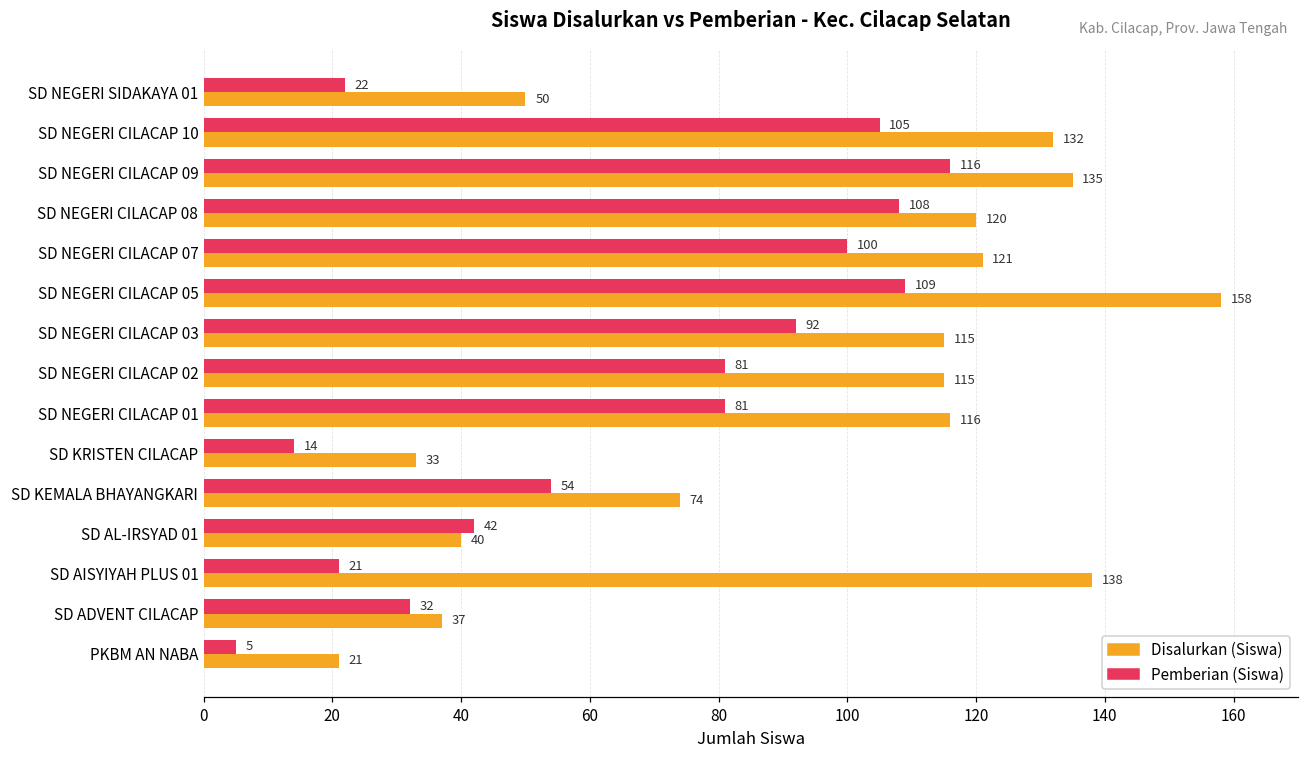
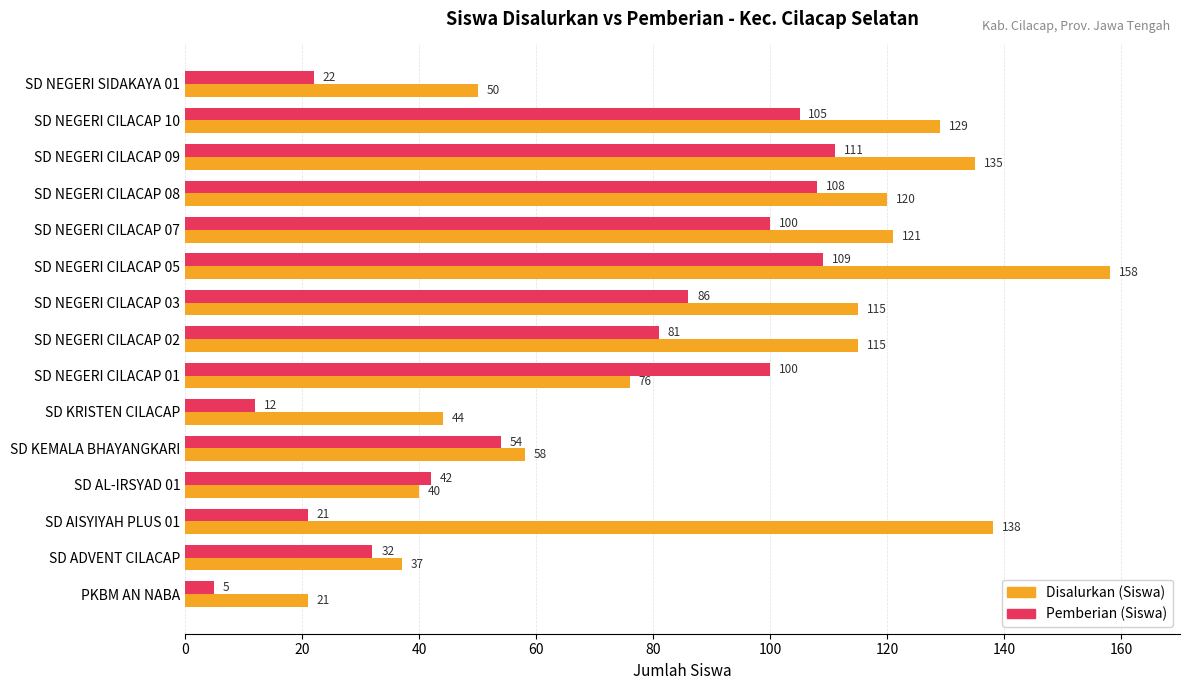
  {
    "Disalurkan (Siswa)": {
      "SD NEGERI SIDAKAYA 01": 50,
-     "SD NEGERI CILACAP 10": 132,
+     "SD NEGERI CILACAP 10": 129,
      "SD NEGERI CILACAP 09": 135,
      "SD NEGERI CILACAP 08": 120,
      "SD NEGERI CILACAP 07": 121,
      "SD NEGERI CILACAP 05": 158,
      "SD NEGERI CILACAP 03": 115,
      "SD NEGERI CILACAP 02": 115,
-     "SD NEGERI CILACAP 01": 116,
-     "SD KRISTEN CILACAP": 33,
-     "SD KEMALA BHAYANGKARI": 74,
+     "SD NEGERI CILACAP 01": 76,
+     "SD KRISTEN CILACAP": 44,
+     "SD KEMALA BHAYANGKARI": 58,
      "SD AL-IRSYAD 01": 40,
      "SD AISYIYAH PLUS 01": 138,
      "SD ADVENT CILACAP": 37,
      "PKBM AN NABA": 21
    },
    "Pemberian (Siswa)": {
      "SD NEGERI SIDAKAYA 01": 22,
      "SD NEGERI CILACAP 10": 105,
-     "SD NEGERI CILACAP 09": 116,
+     "SD NEGERI CILACAP 09": 111,
      "SD NEGERI CILACAP 08": 108,
      "SD NEGERI CILACAP 07": 100,
      "SD NEGERI CILACAP 05": 109,
-     "SD NEGERI CILACAP 03": 92,
+     "SD NEGERI CILACAP 03": 86,
      "SD NEGERI CILACAP 02": 81,
-     "SD NEGERI CILACAP 01": 81,
-     "SD KRISTEN CILACAP": 14,
+     "SD NEGERI CILACAP 01": 100,
+     "SD KRISTEN CILACAP": 12,
      "SD KEMALA BHAYANGKARI": 54,
      "SD AL-IRSYAD 01": 42,
      "SD AISYIYAH PLUS 01": 21,
      "SD ADVENT CILACAP": 32,
      "PKBM AN NABA": 5
    }
  }
